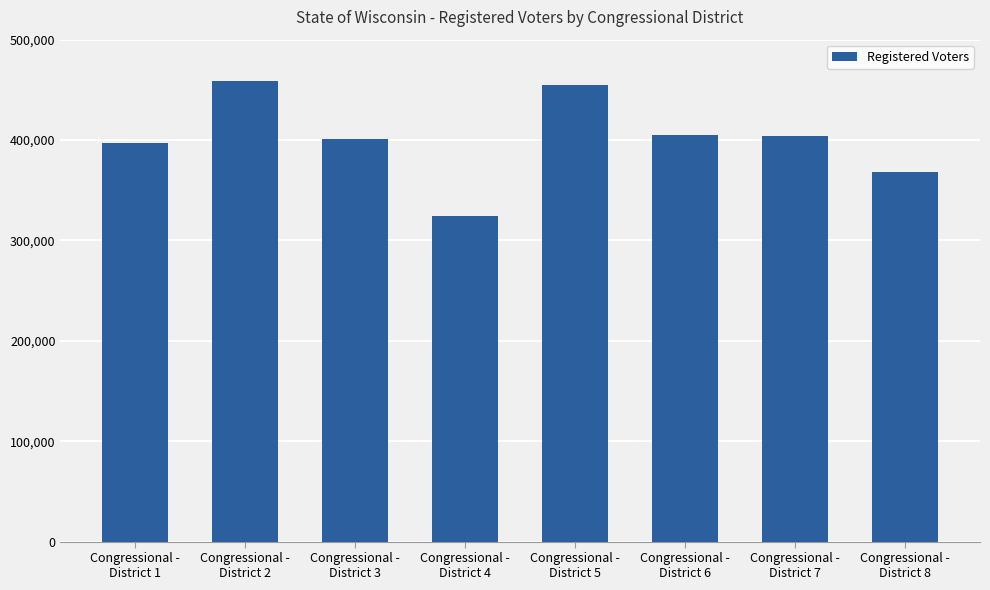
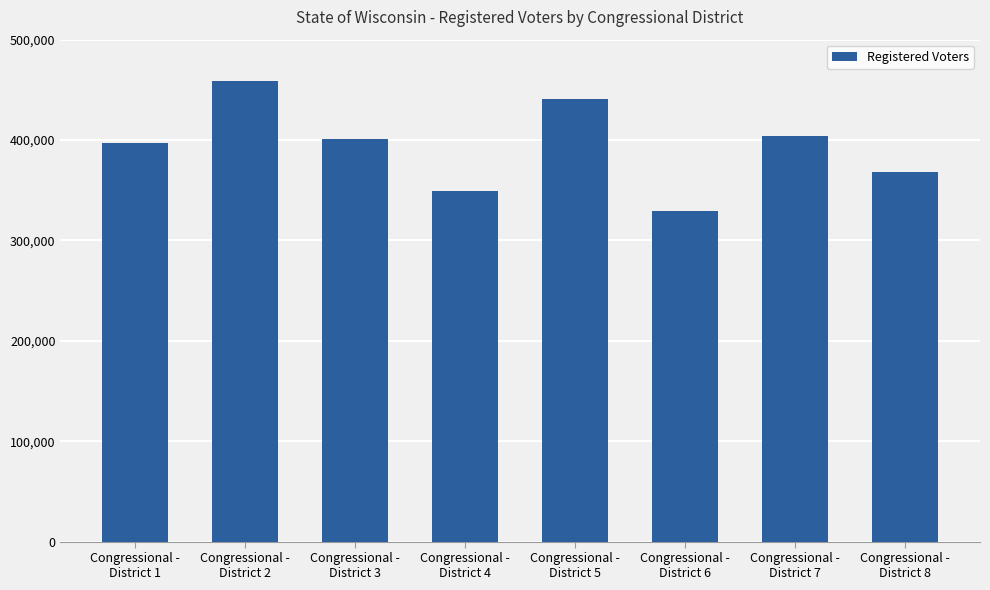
  {
    "Congressional - District 1": "398,000",
    "Congressional - District 2": "459,000",
    "Congressional - District 3": "401,000",
-   "Congressional - District 4": "325,000",
-   "Congressional - District 5": "454,000",
-   "Congressional - District 6": "405,000",
+   "Congressional - District 4": "349,000",
+   "Congressional - District 5": "441,000",
+   "Congressional - District 6": "330,000",
    "Congressional - District 7": "404,000",
    "Congressional - District 8": "368,000"
  }
